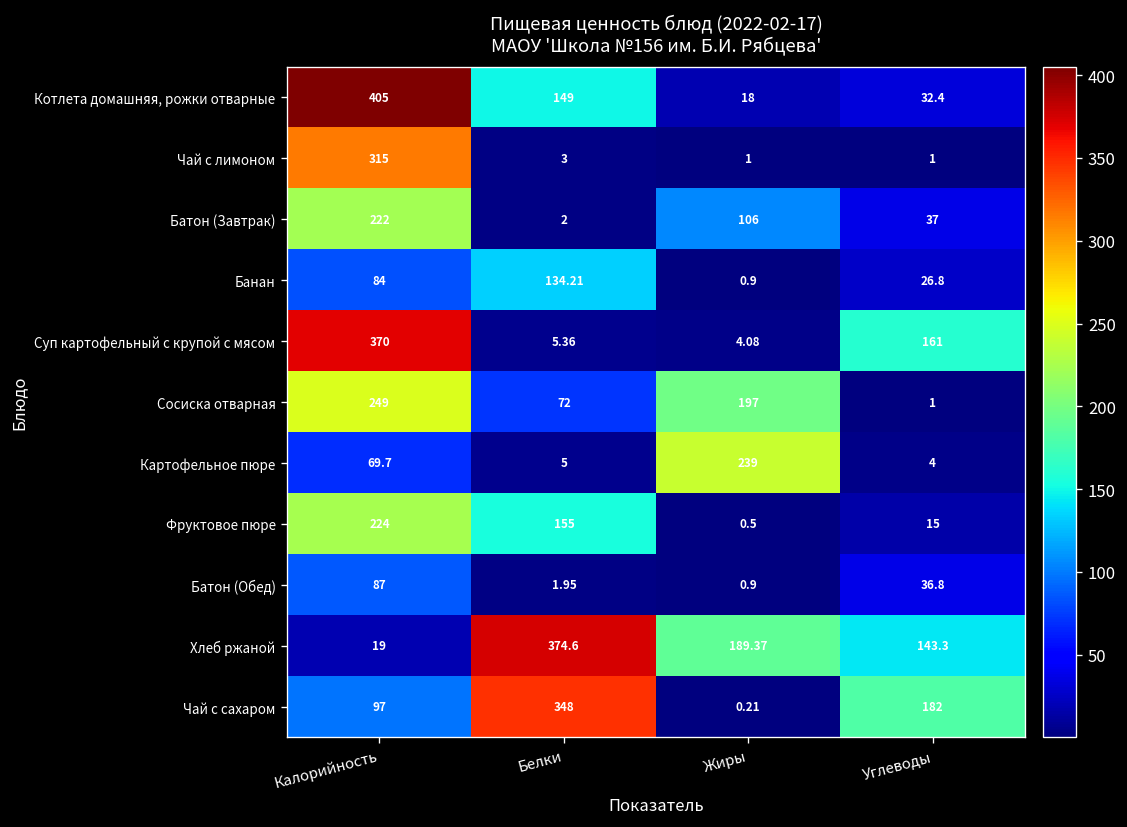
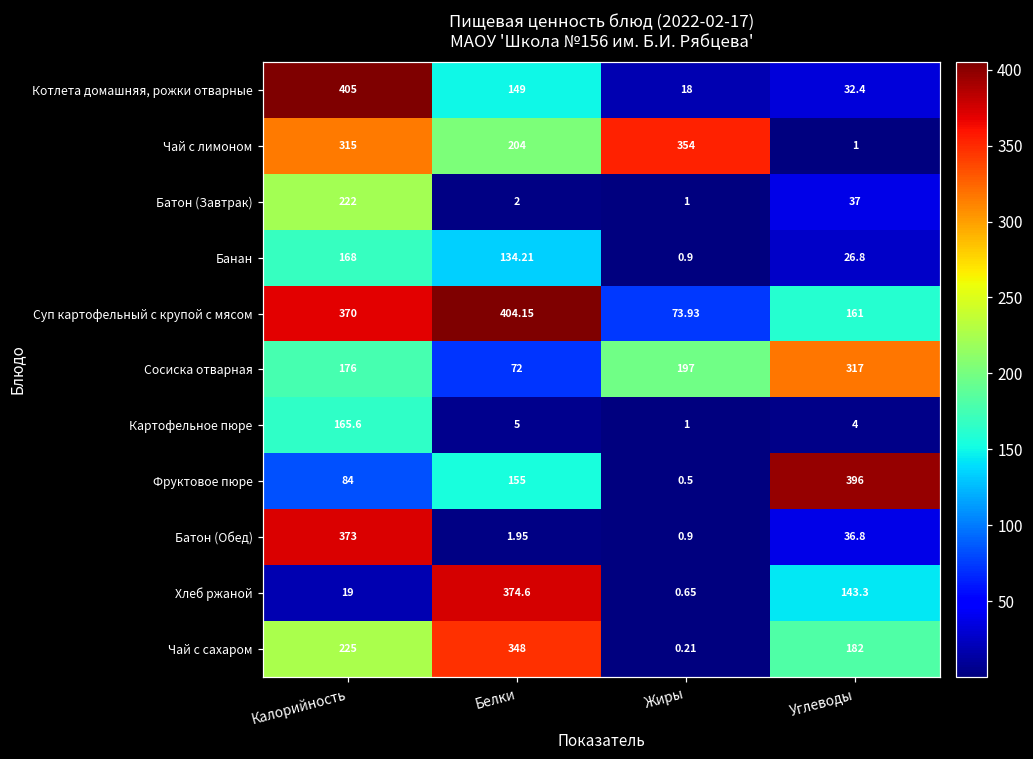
  {
    "Котлета домашняя, рожки отварные": {
      "Калорийность": 405,
      "Белки": 149,
      "Жиры": 18,
      "Углеводы": 32.4
    },
    "Чай с лимоном": {
      "Калорийность": 315,
-     "Белки": 3,
-     "Жиры": 1,
+     "Белки": 204,
+     "Жиры": 354,
      "Углеводы": 1
    },
    "Батон (Завтрак)": {
      "Калорийность": 222,
      "Белки": 2,
-     "Жиры": 106,
+     "Жиры": 1,
      "Углеводы": 37
    },
    "Банан": {
-     "Калорийность": 84,
+     "Калорийность": 168,
      "Белки": 134.21,
      "Жиры": 0.9,
      "Углеводы": 26.8
    },
    "Суп картофельный с крупой с мясом": {
      "Калорийность": 370,
-     "Белки": 5.36,
-     "Жиры": 4.08,
+     "Белки": 404.15,
+     "Жиры": 73.93,
      "Углеводы": 161
    },
    "Сосиска отварная": {
-     "Калорийность": 249,
+     "Калорийность": 176,
      "Белки": 72,
      "Жиры": 197,
-     "Углеводы": 1
+     "Углеводы": 317
    },
    "Картофельное пюре": {
-     "Калорийность": 69.7,
+     "Калорийность": 165.6,
      "Белки": 5,
-     "Жиры": 239,
+     "Жиры": 1,
      "Углеводы": 4
    },
    "Фруктовое пюре": {
-     "Калорийность": 224,
+     "Калорийность": 84,
      "Белки": 155,
      "Жиры": 0.5,
-     "Углеводы": 15
+     "Углеводы": 396
    },
    "Батон (Обед)": {
-     "Калорийность": 87,
+     "Калорийность": 373,
      "Белки": 1.95,
      "Жиры": 0.9,
      "Углеводы": 36.8
    },
    "Хлеб ржаной": {
      "Калорийность": 19,
      "Белки": 374.6,
-     "Жиры": 189.37,
+     "Жиры": 0.65,
      "Углеводы": 143.3
    },
    "Чай с сахаром": {
-     "Калорийность": 97,
+     "Калорийность": 225,
      "Белки": 348,
      "Жиры": 0.21,
      "Углеводы": 182
    }
  }
